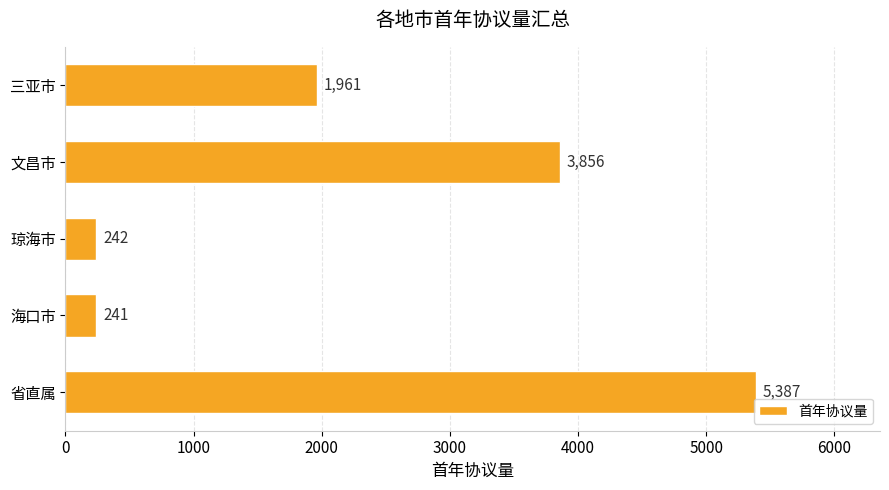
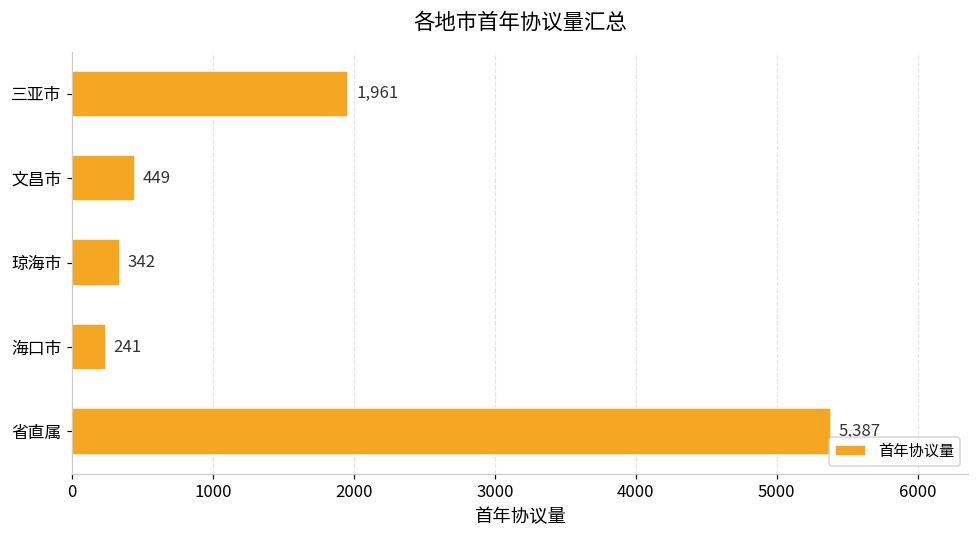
  {
    "三亚市": "1,961",
-   "文昌市": "3,856",
-   "琼海市": "242",
+   "文昌市": "449",
+   "琼海市": "342",
    "海口市": "241"
  }
